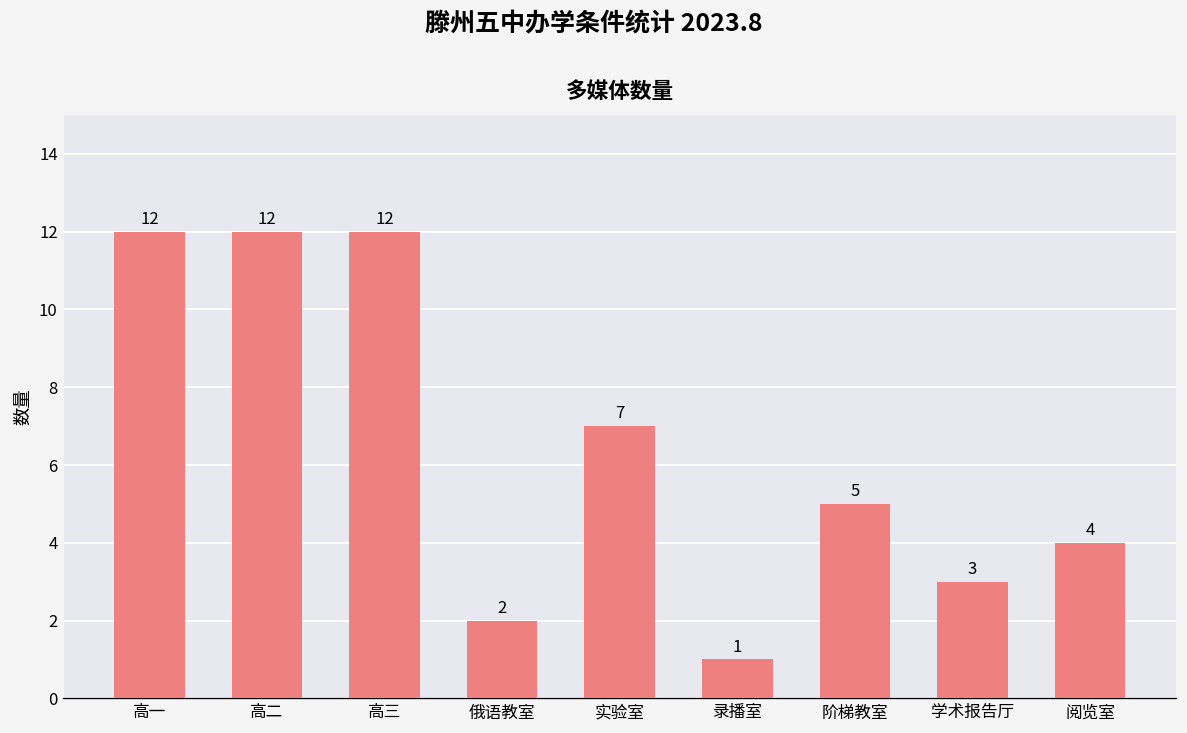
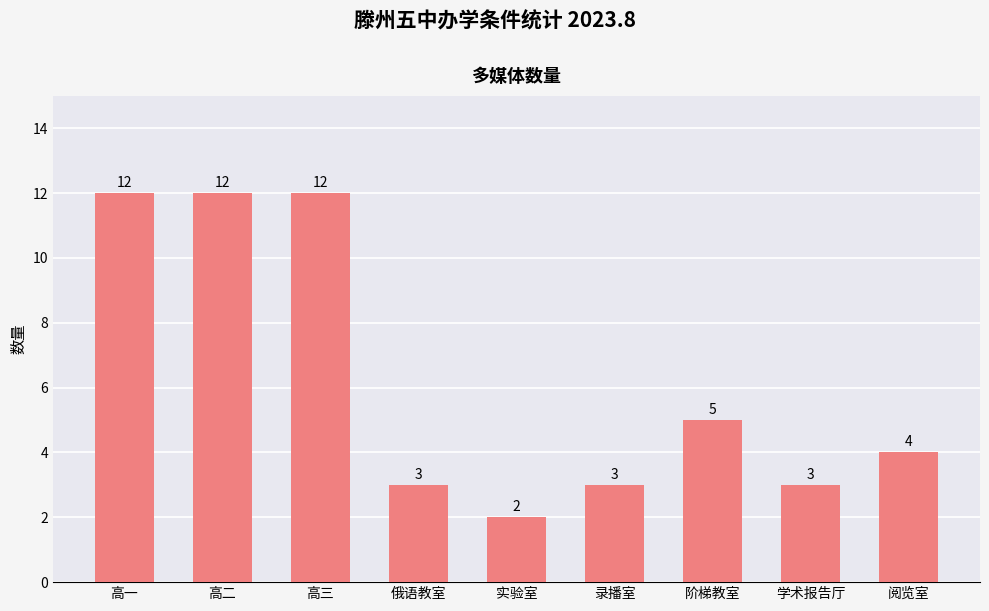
  {
    "高一": 12,
    "高二": 12,
    "高三": 12,
-   "俄语教室": 2,
-   "实验室": 7,
-   "录播室": 1,
+   "俄语教室": 3,
+   "实验室": 2,
+   "录播室": 3,
    "阶梯教室": 5,
    "学术报告厅": 3,
    "阅览室": 4
  }
